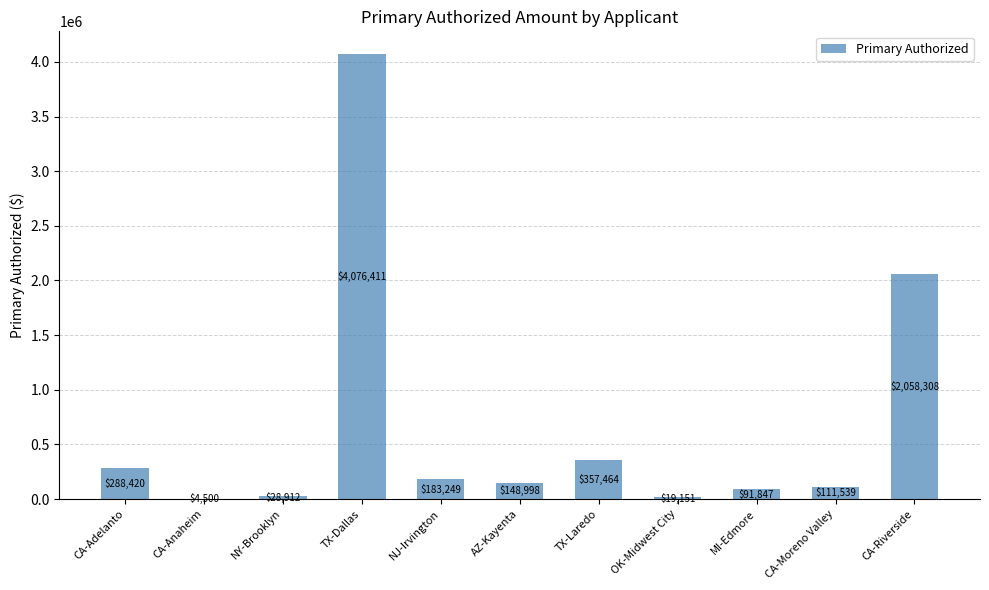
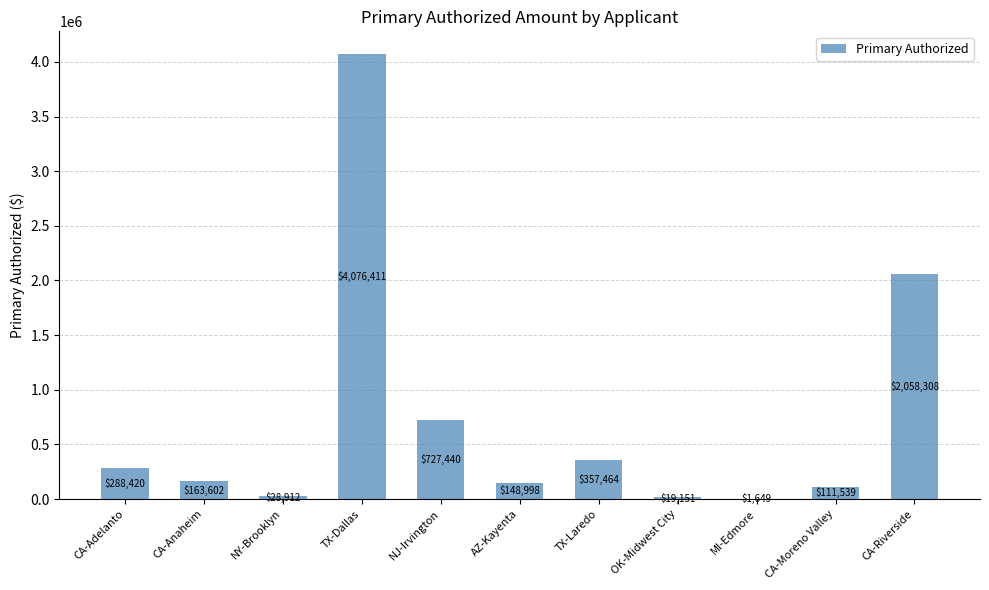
  {
    "CA-Adelanto": "$288,420",
-   "CA-Anaheim": "$4,500",
+   "CA-Anaheim": "$163,602",
    "NY-Brooklyn": "$28,912",
    "TX-Dallas": "$4,076,411",
-   "NJ-Irvington": "$183,249",
+   "NJ-Irvington": "$727,440",
    "AZ-Kayenta": "$148,998",
    "TX-Laredo": "$357,464",
    "OK-Midwest City": "$19,151",
-   "MI-Edmore": "$91,847",
+   "MI-Edmore": "$1,649",
    "CA-Moreno Valley": "$111,539",
    "CA-Riverside": "$2,058,308"
  }
